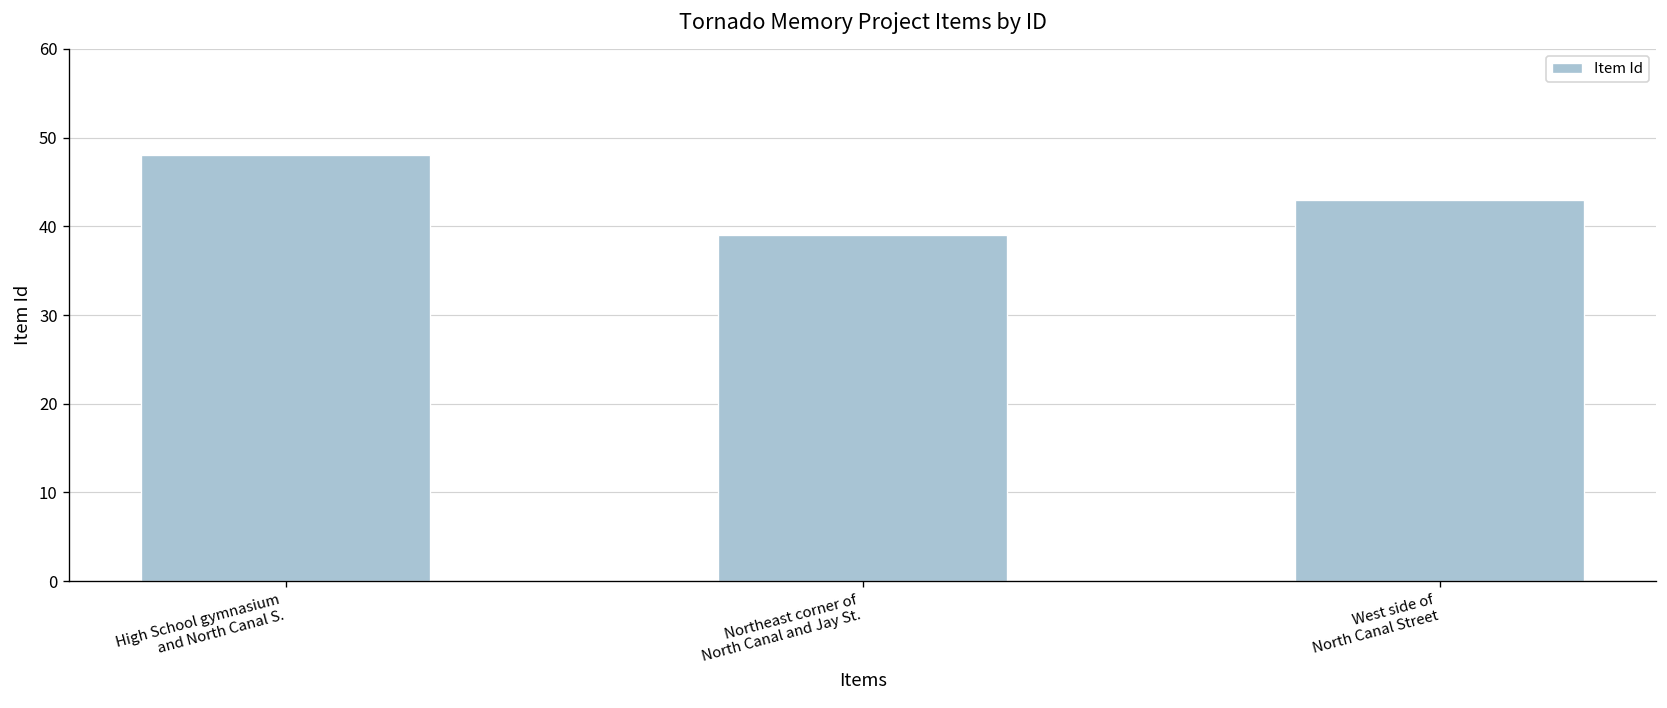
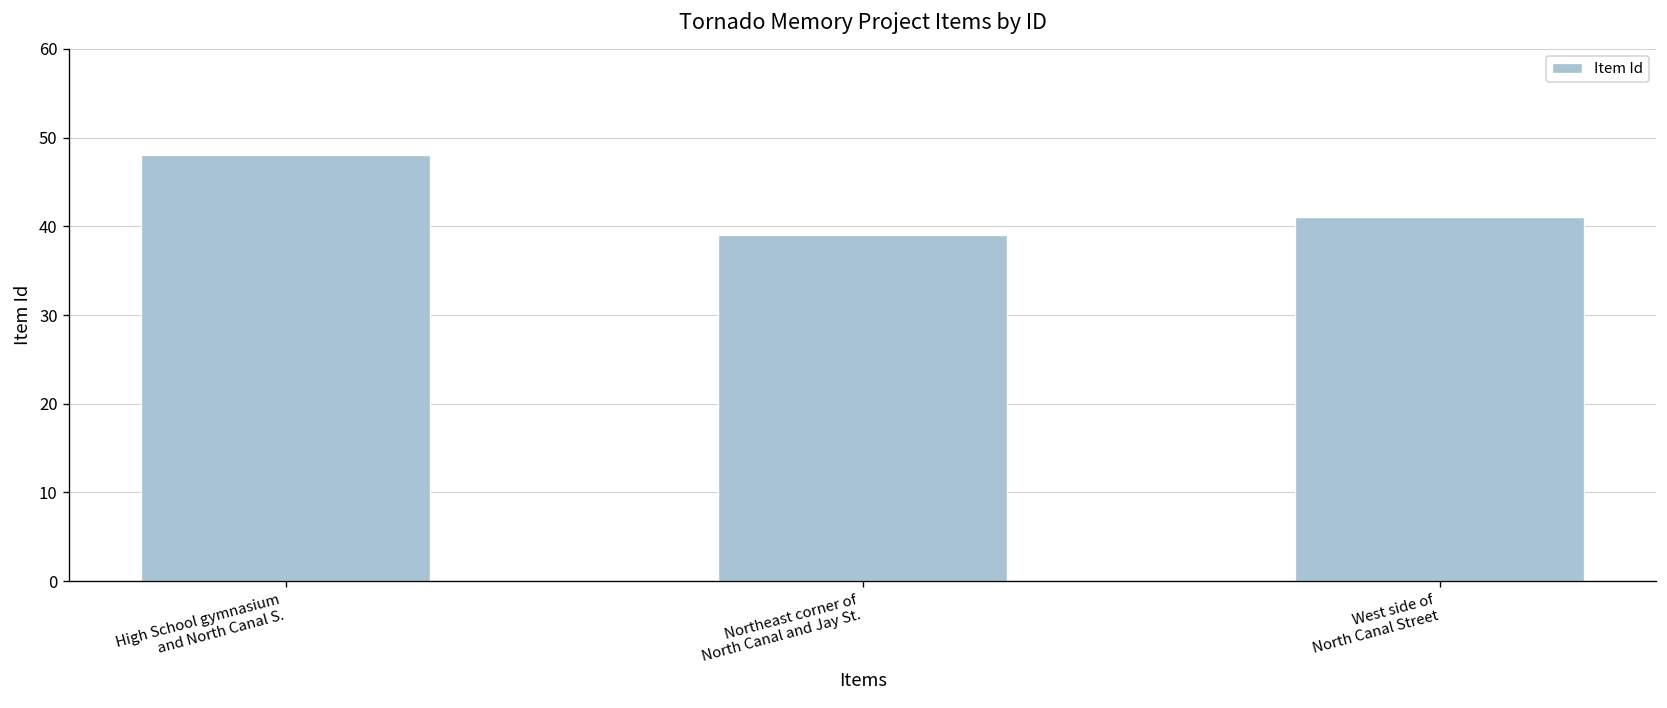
  {
    "High School gymnasium and North Canal S.": 48,
    "Northeast corner of North Canal and Jay St.": 39,
-   "West side of North Canal Street": 43
+   "West side of North Canal Street": 41
  }
